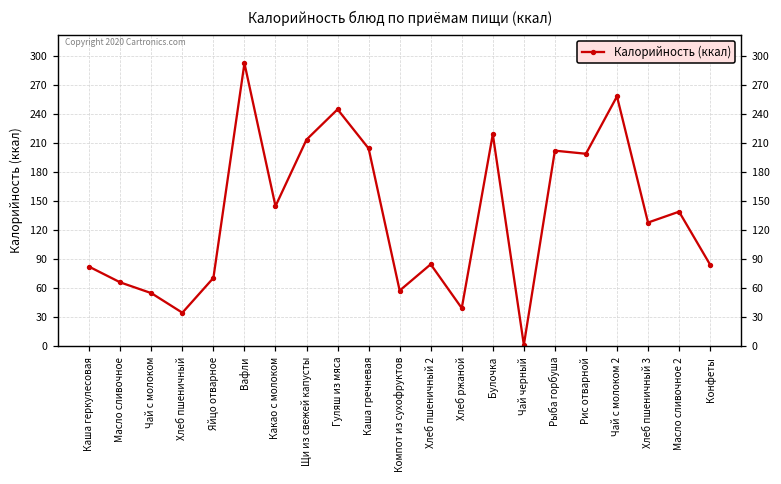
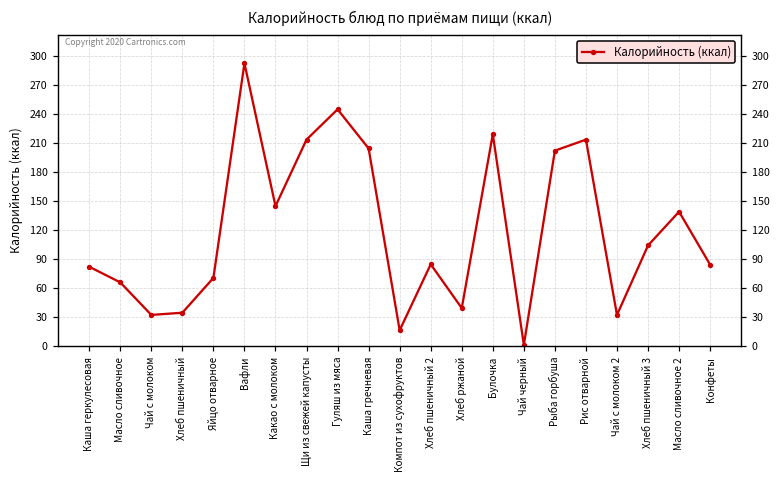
  {
    "Каша геркулесовая": 80,
    "Масло сливочное": 70,
-   "Чай с молоком": 50,
+   "Чай с молоком": 30,
    "Хлеб пшеничный": 30,
    "Яйцо отварное": 70,
    "Вафли": 290,
    "Какао с молоком": 140,
    "Щи из свежей капусты": 210,
    "Гуляш из мяса": 250,
    "Каша гречневая": 200,
-   "Компот из сухофруктов": 60,
+   "Компот из сухофруктов": 20,
    "Хлеб пшеничный 2": 80,
    "Хлеб ржаной": 40,
    "Булочка": 220,
    "Чай черный": 0,
    "Рыба горбуша": 200,
-   "Рис отварной": 200,
-   "Чай с молоком 2": 260,
-   "Хлеб пшеничный 3": 130,
+   "Рис отварной": 210,
+   "Чай с молоком 2": 30,
+   "Хлеб пшеничный 3": 100,
    "Масло сливочное 2": 140,
    "Конфеты": 80
  }
